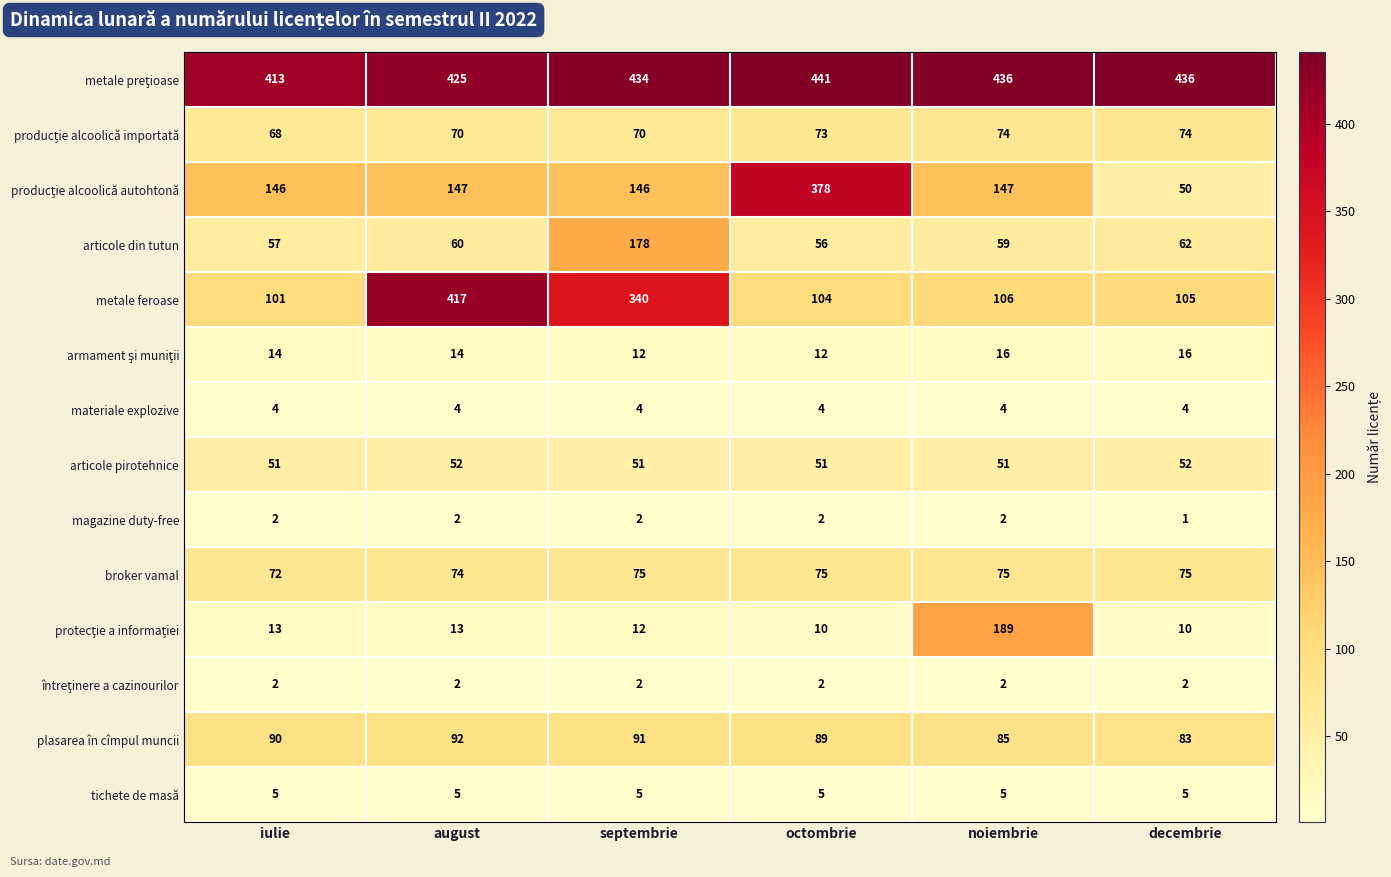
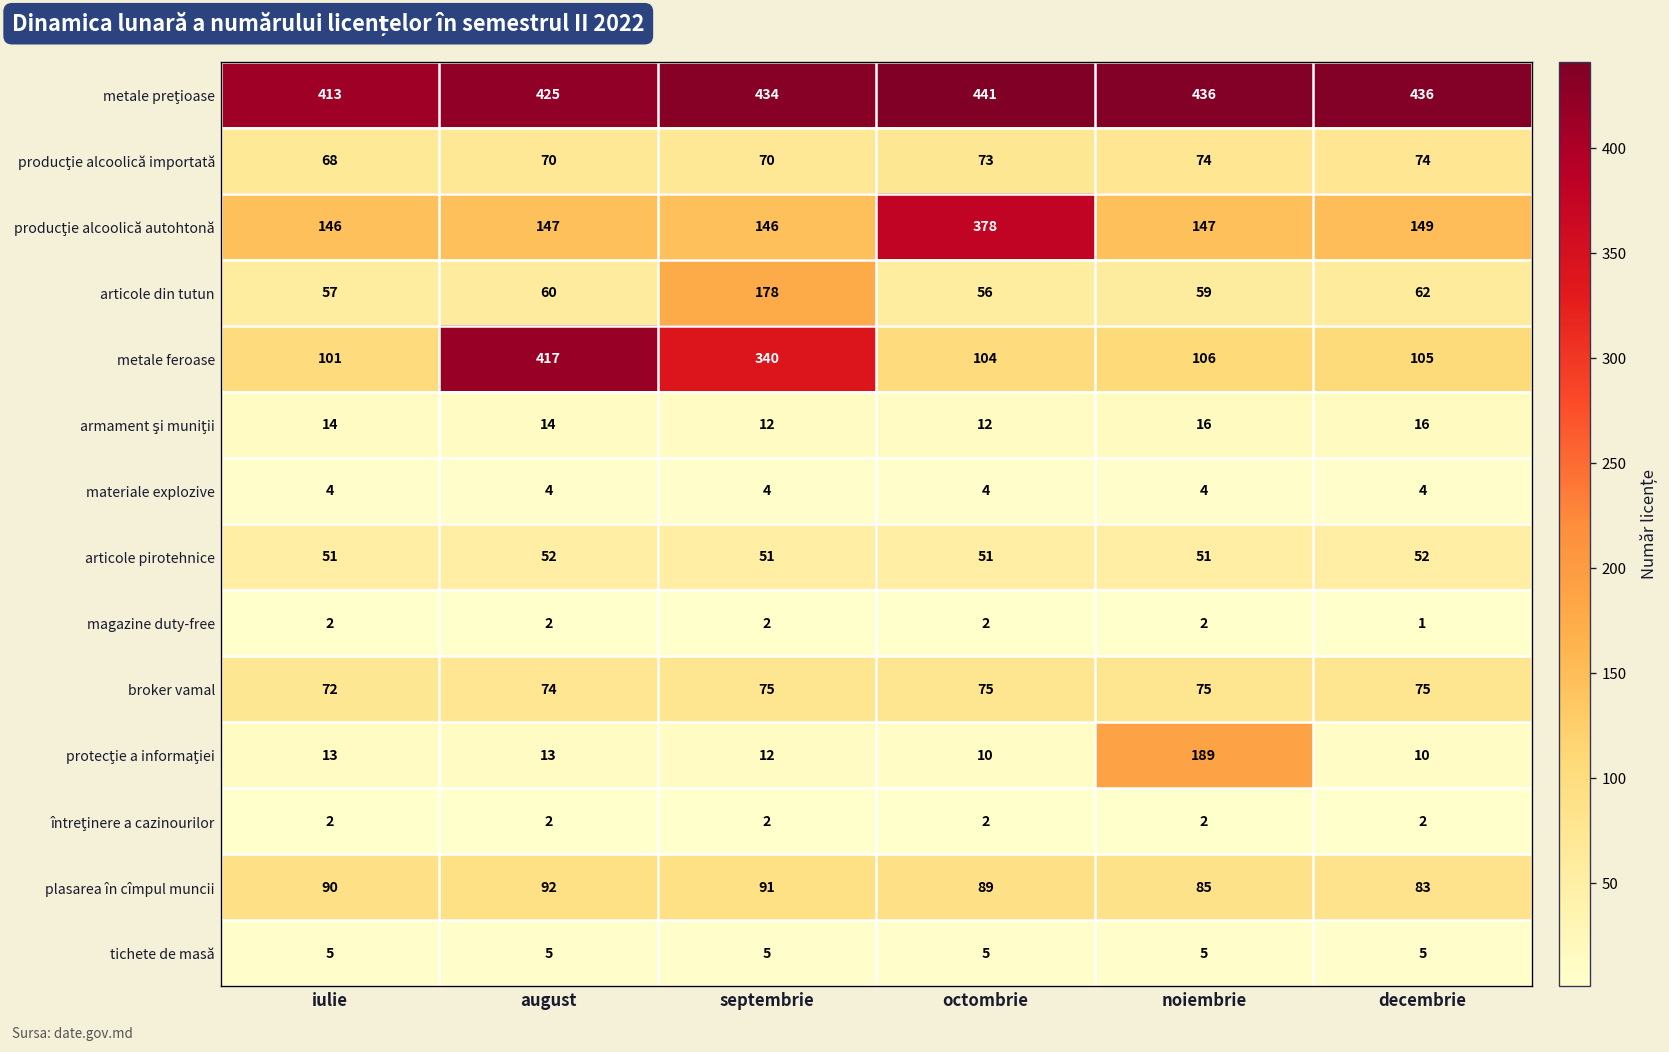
  {
    "metale preţioase": {
      "iulie": 413,
      "august": 425,
      "septembrie": 434,
      "octombrie": 441,
      "noiembrie": 436,
      "decembrie": 436
    },
    "producţie alcoolică importată": {
      "iulie": 68,
      "august": 70,
      "septembrie": 70,
      "octombrie": 73,
      "noiembrie": 74,
      "decembrie": 74
    },
    "producţie alcoolică autohtonă": {
      "iulie": 146,
      "august": 147,
      "septembrie": 146,
      "octombrie": 378,
      "noiembrie": 147,
-     "decembrie": 50
+     "decembrie": 149
    },
    "articole din tutun": {
      "iulie": 57,
      "august": 60,
      "septembrie": 178,
      "octombrie": 56,
      "noiembrie": 59,
      "decembrie": 62
    },
    "metale feroase": {
      "iulie": 101,
      "august": 417,
      "septembrie": 340,
      "octombrie": 104,
      "noiembrie": 106,
      "decembrie": 105
    },
    "armament şi muniţii": {
      "iulie": 14,
      "august": 14,
      "septembrie": 12,
      "octombrie": 12,
      "noiembrie": 16,
      "decembrie": 16
    },
    "materiale explozive": {
      "iulie": 4,
      "august": 4,
      "septembrie": 4,
      "octombrie": 4,
      "noiembrie": 4,
      "decembrie": 4
    },
    "articole pirotehnice": {
      "iulie": 51,
      "august": 52,
      "septembrie": 51,
      "octombrie": 51,
      "noiembrie": 51,
      "decembrie": 52
    },
    "magazine duty-free": {
      "iulie": 2,
      "august": 2,
      "septembrie": 2,
      "octombrie": 2,
      "noiembrie": 2,
      "decembrie": 1
    },
    "broker vamal": {
      "iulie": 72,
      "august": 74,
      "septembrie": 75,
      "octombrie": 75,
      "noiembrie": 75,
      "decembrie": 75
    },
    "protecţie a informaţiei": {
      "iulie": 13,
      "august": 13,
      "septembrie": 12,
      "octombrie": 10,
      "noiembrie": 189,
      "decembrie": 10
    },
    "întreţinere a cazinourilor": {
      "iulie": 2,
      "august": 2,
      "septembrie": 2,
      "octombrie": 2,
      "noiembrie": 2,
      "decembrie": 2
    },
    "plasarea în cîmpul muncii": {
      "iulie": 90,
      "august": 92,
      "septembrie": 91,
      "octombrie": 89,
      "noiembrie": 85,
      "decembrie": 83
    },
    "tichete de masă": {
      "iulie": 5,
      "august": 5,
      "septembrie": 5,
      "octombrie": 5,
      "noiembrie": 5,
      "decembrie": 5
    }
  }
